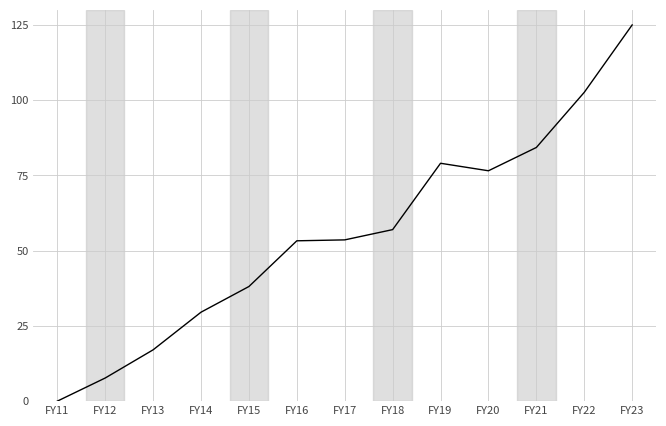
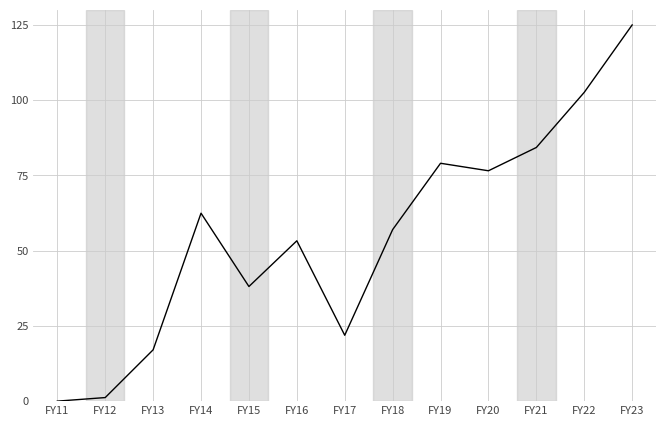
  {
    "FY11": 0,
-   "FY12": 8,
+   "FY12": 1,
    "FY13": 17,
-   "FY14": 30,
+   "FY14": 62,
    "FY15": 38,
    "FY16": 53,
-   "FY17": 54,
+   "FY17": 22,
    "FY18": 57,
    "FY19": 79,
    "FY20": 77,
    "FY21": 84,
    "FY22": 103,
    "FY23": 125
  }
